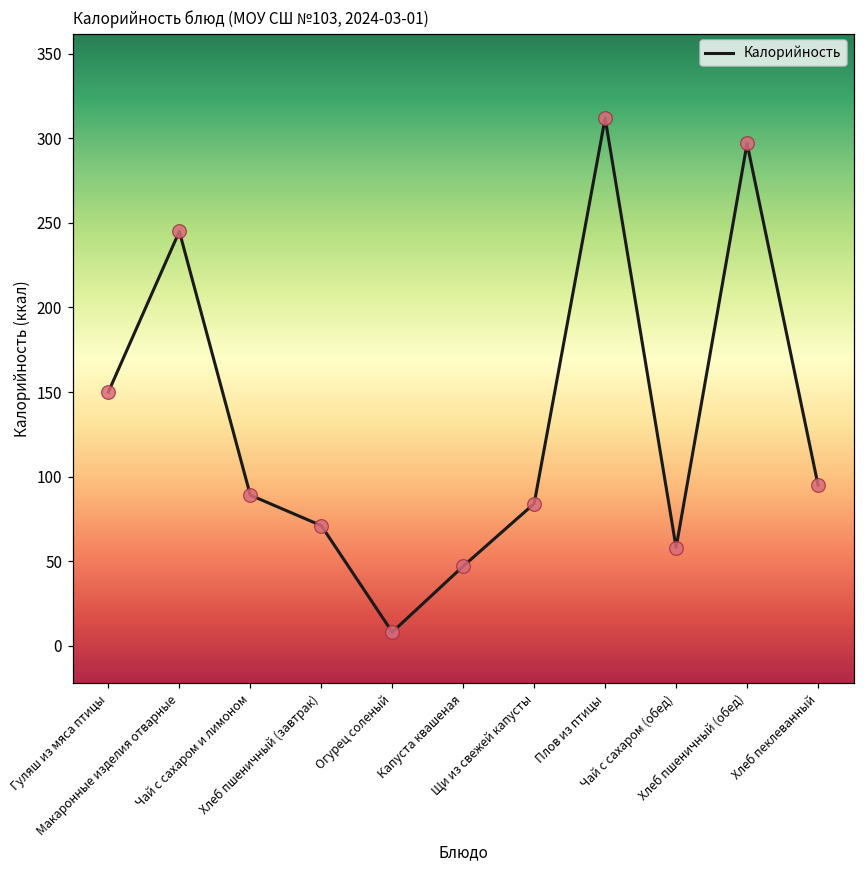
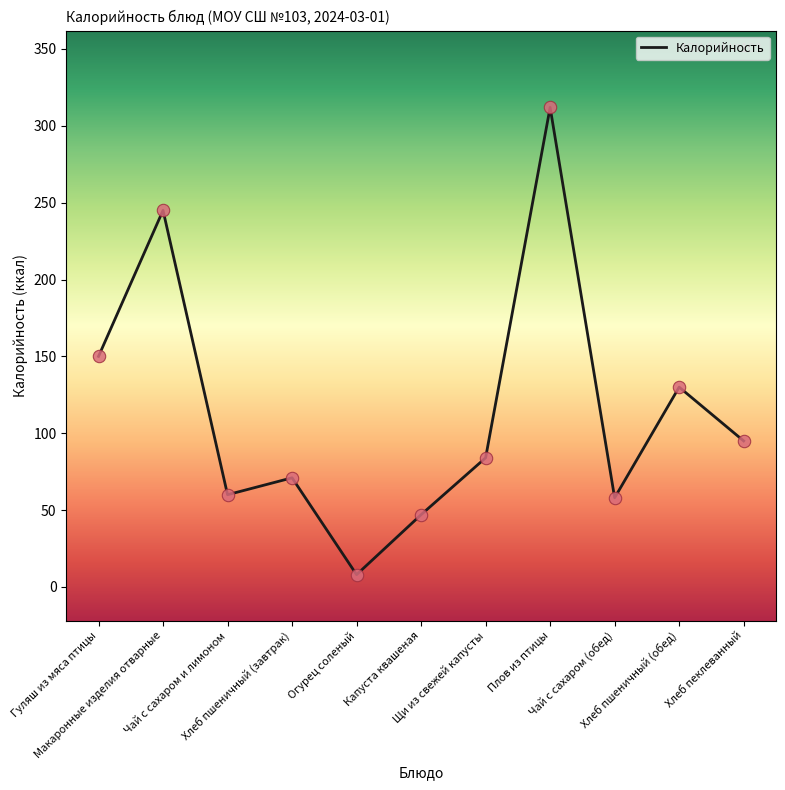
  {
    "Гуляш из мяса птицы": 150,
    "Макаронные изделия отварные": 245,
-   "Чай с сахаром и лимоном": 89,
+   "Чай с сахаром и лимоном": 60,
    "Хлеб пшеничный (завтрак)": 71,
    "Огурец соленый": 8,
    "Капуста квашеная": 47,
    "Щи из свежей капусты": 84,
    "Плов из птицы": 312,
    "Чай с сахаром (обед)": 58,
-   "Хлеб пшеничный (обед)": 297,
+   "Хлеб пшеничный (обед)": 130,
    "Хлеб пеклеванный": 95
  }
